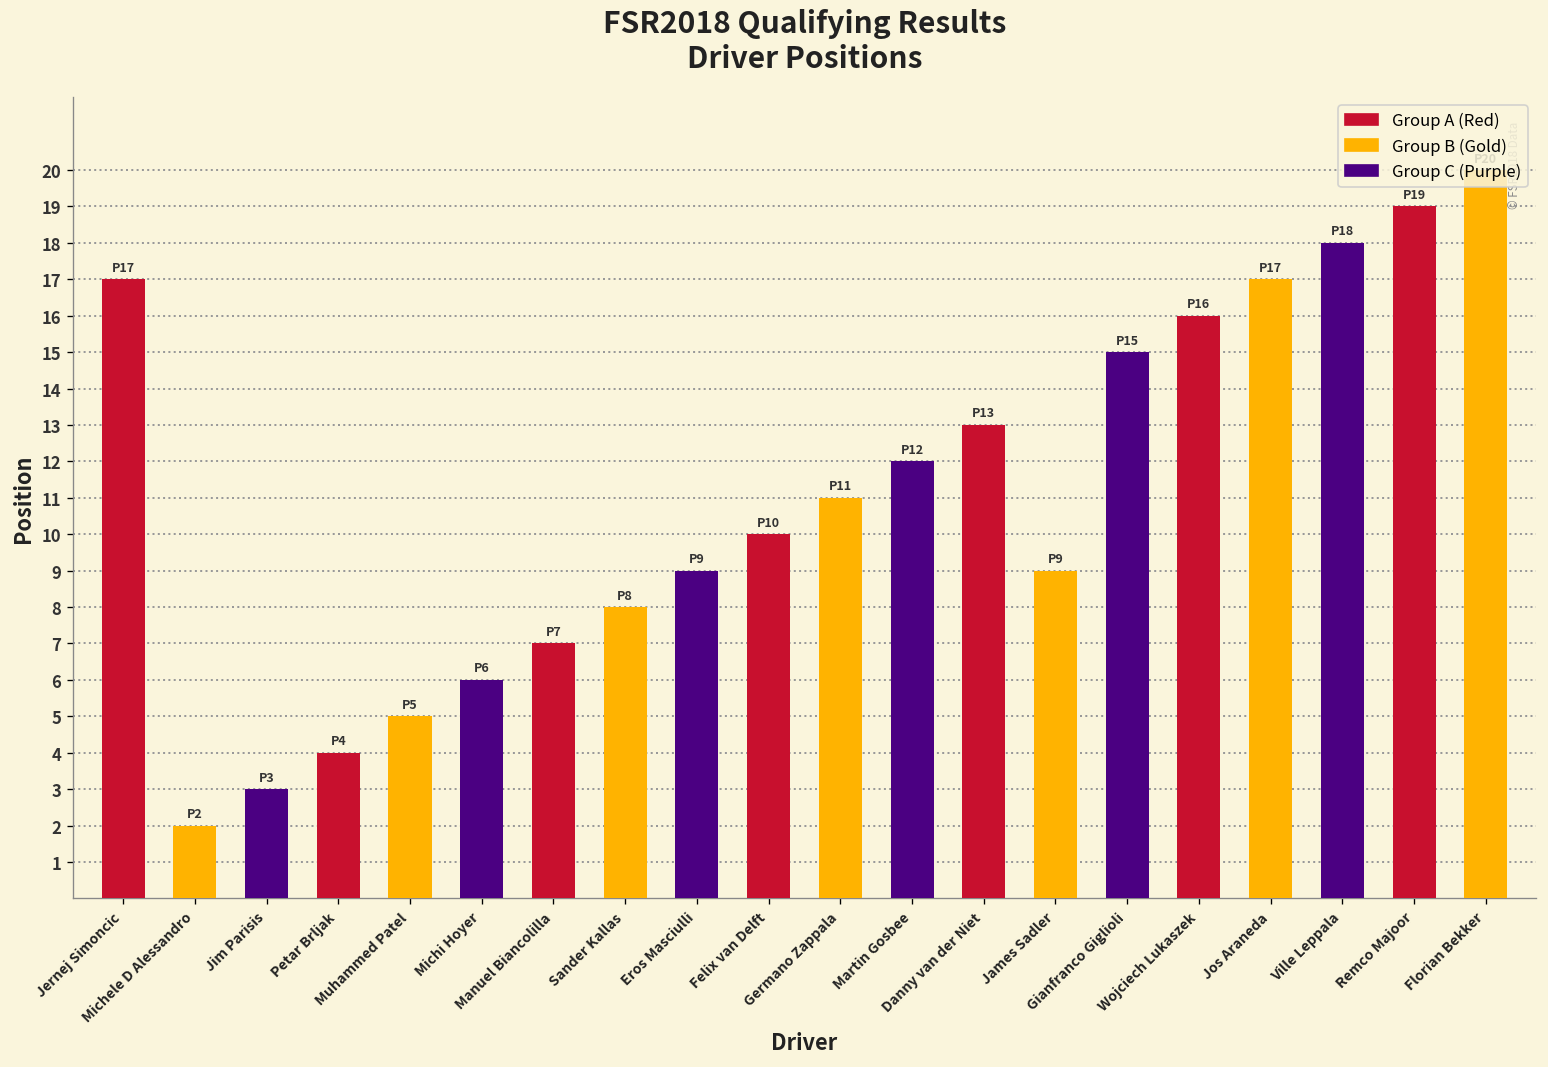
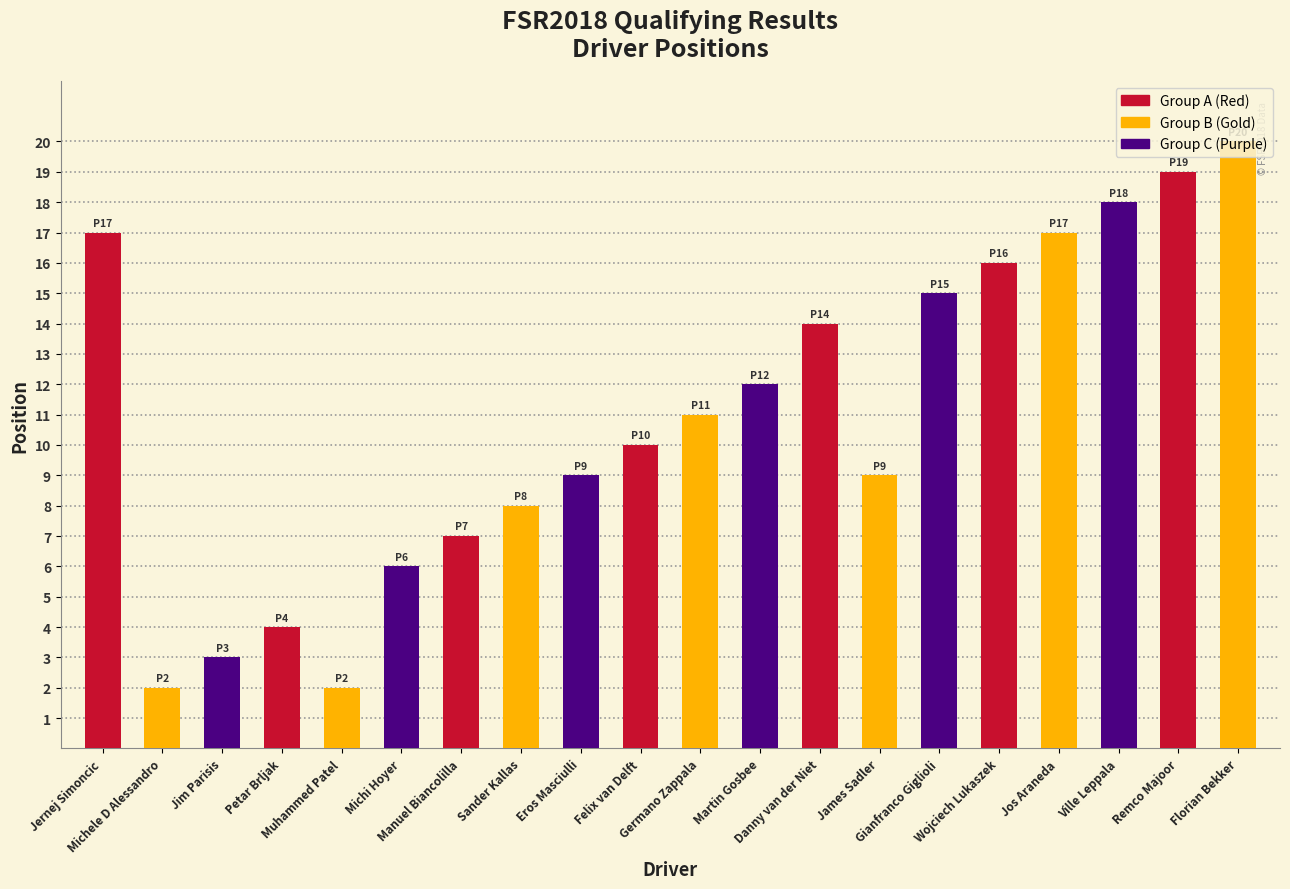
  {
-   "Muhammed Patel": 5,
-   "Danny van der Niet": 13
+   "Muhammed Patel": 2,
+   "Danny van der Niet": 14
  }
